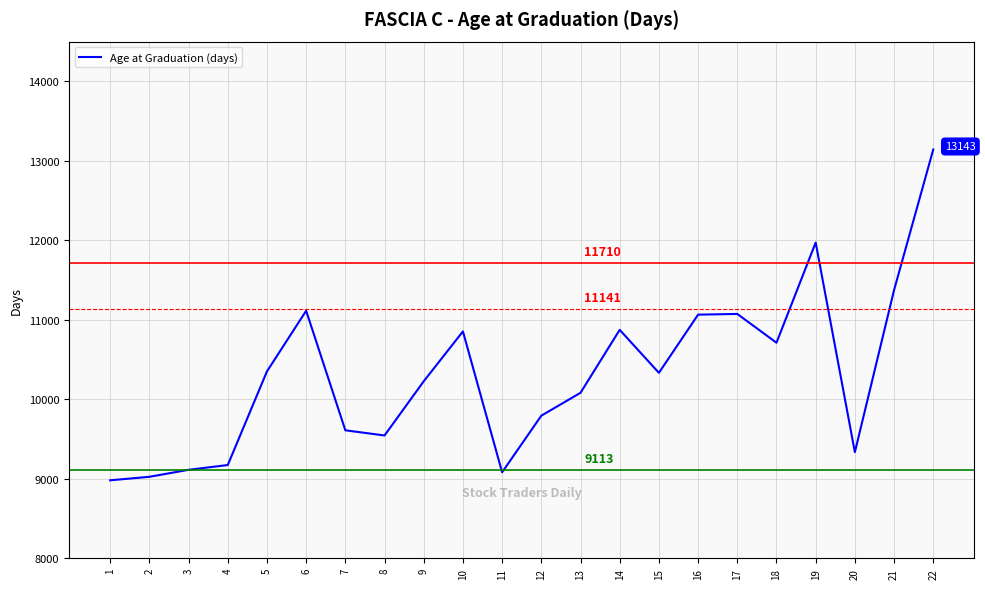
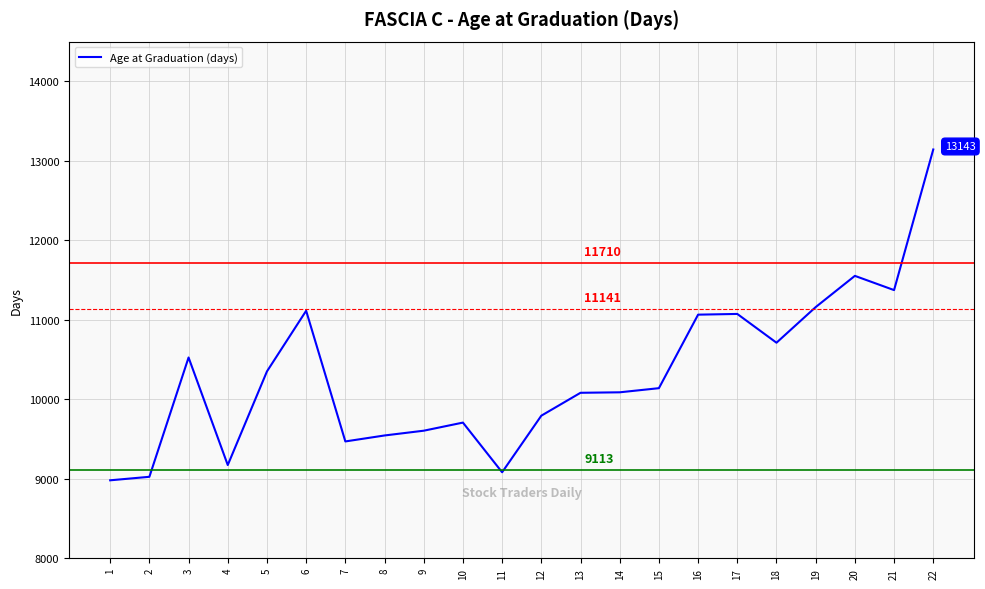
  {
    "1": 9000,
    "2": 9000,
-   "3": 9100,
+   "3": 10500,
    "4": 9200,
    "5": 10400,
    "6": 11100,
-   "7": 9600,
+   "7": 9500,
    "8": 9500,
-   "9": 10200,
-   "10": 10900,
+   "9": 9600,
+   "10": 9700,
    "11": 9100,
    "12": 9800,
    "13": 10100,
-   "14": 10900,
-   "15": 10300,
+   "14": 10100,
+   "15": 10100,
    "16": 11100,
    "17": 11100,
    "18": 10700,
-   "19": 12000,
-   "20": 9300,
+   "19": 11200,
+   "20": 11600,
    "21": 11400
  }
